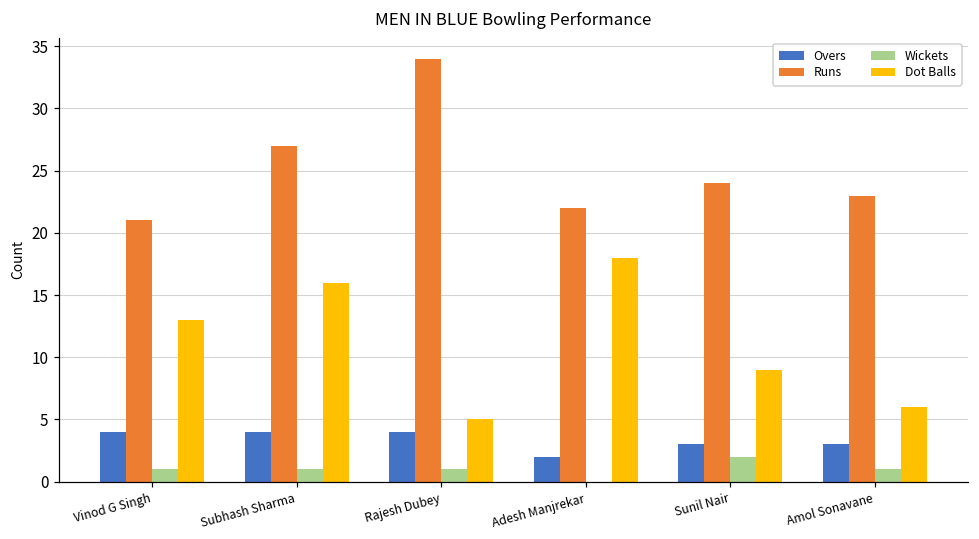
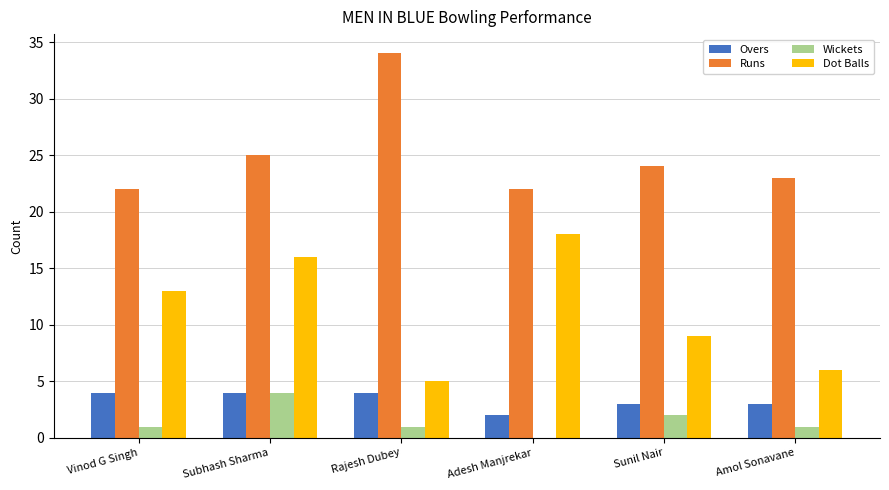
  {
    "Overs": {
      "Vinod G Singh": 4,
      "Subhash Sharma": 4,
      "Rajesh Dubey": 4,
      "Adesh Manjrekar": 2,
      "Sunil Nair": 3,
      "Amol Sonavane": 3
    },
    "Runs": {
-     "Vinod G Singh": 21,
-     "Subhash Sharma": 27,
+     "Vinod G Singh": 22,
+     "Subhash Sharma": 25,
      "Rajesh Dubey": 34,
      "Adesh Manjrekar": 22,
      "Sunil Nair": 24,
      "Amol Sonavane": 23
    },
    "Wickets": {
      "Vinod G Singh": 1,
-     "Subhash Sharma": 1,
+     "Subhash Sharma": 4,
      "Rajesh Dubey": 1,
      "Adesh Manjrekar": 0,
      "Sunil Nair": 2,
      "Amol Sonavane": 1
    },
    "Dot Balls": {
      "Vinod G Singh": 13,
      "Subhash Sharma": 16,
      "Rajesh Dubey": 5,
      "Adesh Manjrekar": 18,
      "Sunil Nair": 9,
      "Amol Sonavane": 6
    }
  }
